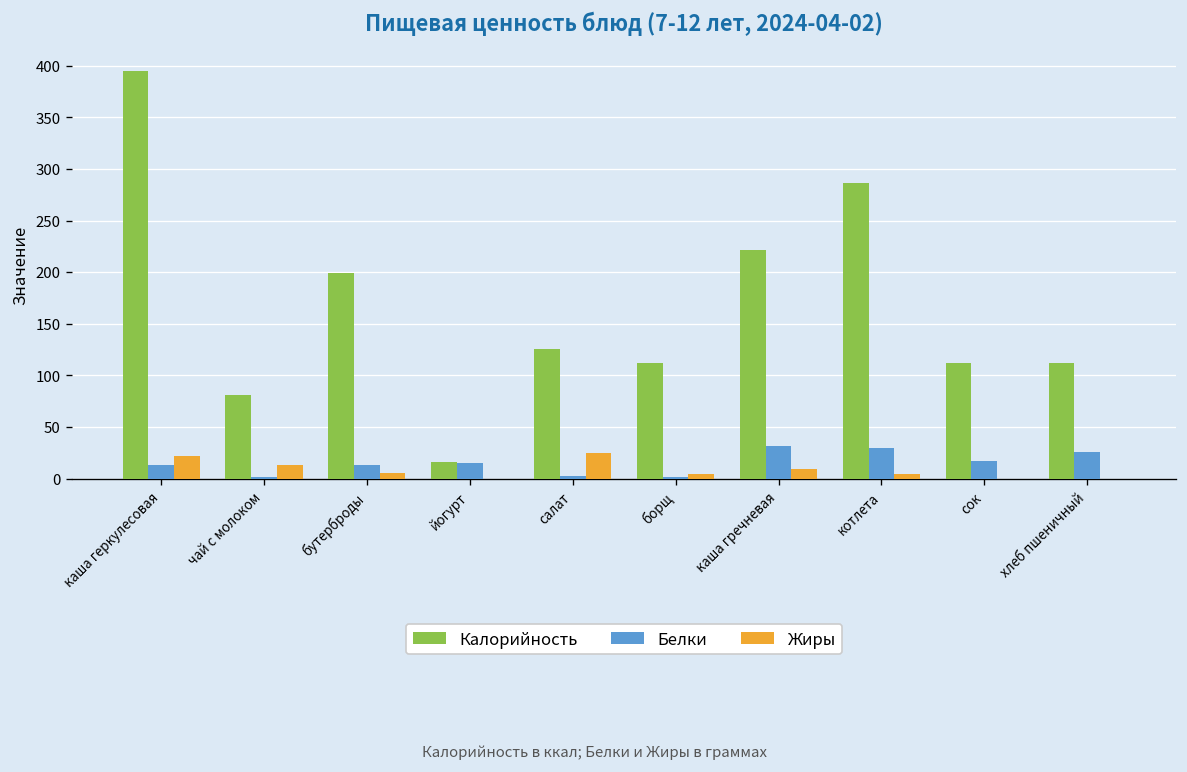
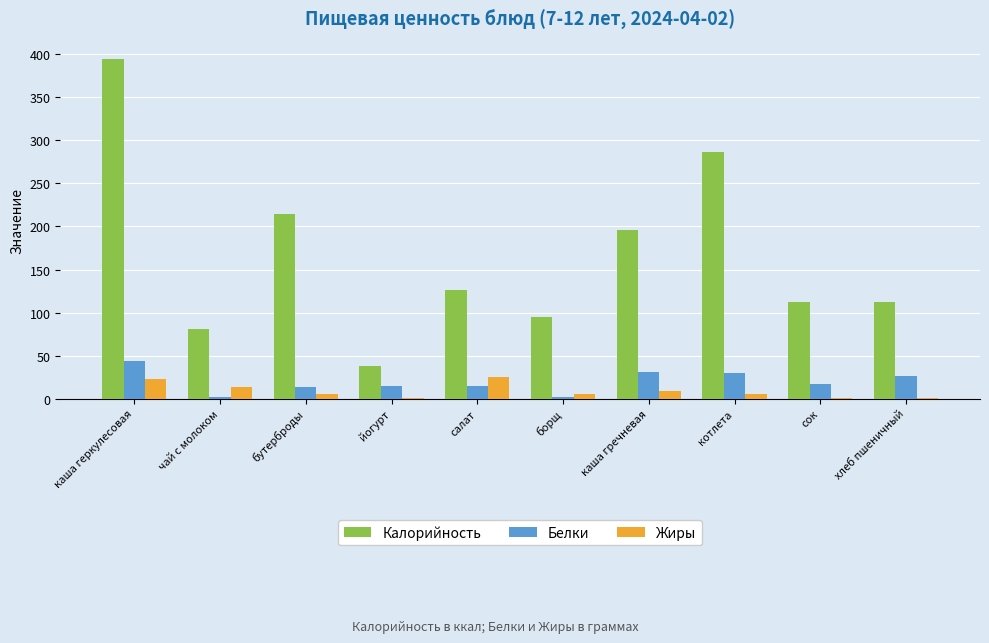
  {
    "Калорийность": {
      "каша геркулесовая": 400,
      "чай с молоком": 80,
-     "бутерброды": 200,
-     "йогурт": 20,
+     "бутерброды": 210,
+     "йогурт": 40,
      "салат": 130,
-     "борщ": 110,
-     "каша гречневая": 220,
+     "борщ": 100,
+     "каша гречневая": 200,
      "котлета": 290,
      "сок": 110,
      "хлеб пшеничный": 110
    },
    "Белки": {
-     "каша геркулесовая": 10,
+     "каша геркулесовая": 40,
      "бутерброды": 10,
      "йогурт": 20,
-     "салат": 0,
+     "салат": 10,
      "каша гречневая": 30,
      "котлета": 30,
      "сок": 20,
      "хлеб пшеничный": 30
    },
    "Жиры": {
      "каша геркулесовая": 20,
      "чай с молоком": 10,
      "бутерброды": 10,
      "салат": 30,
      "борщ": 10,
      "каша гречневая": 10,
      "котлета": 10
    }
  }
